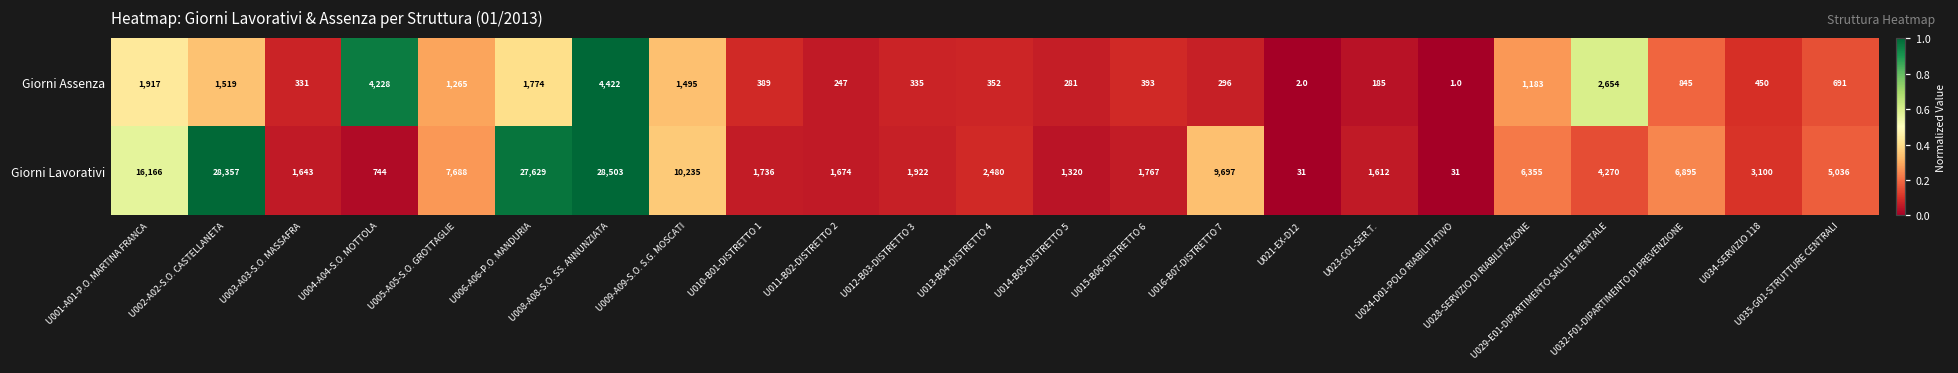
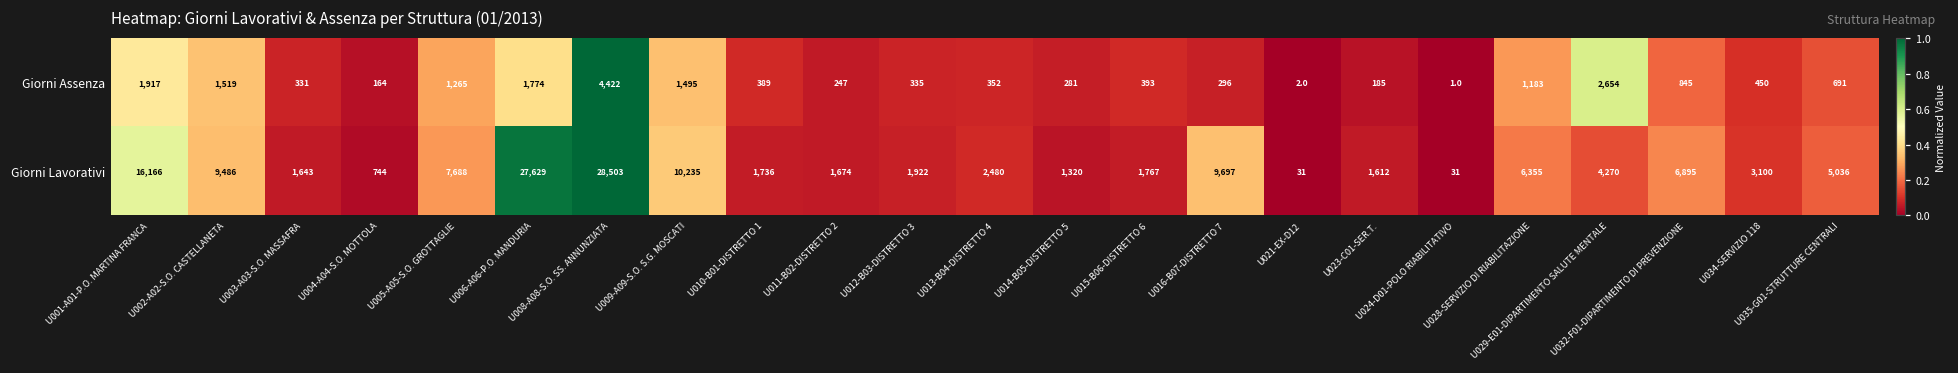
  {
    "Giorni Assenza": {
      "U001-A01-P.O. MARTINA FRANCA": "1,917",
      "U002-A02-S.O. CASTELLANETA": "1,519",
      "U003-A03-S.O. MASSAFRA": "331",
-     "U004-A04-S.O. MOTTOLA": "4,228",
+     "U004-A04-S.O. MOTTOLA": "164",
      "U005-A05-S.O. GROTTAGLIE": "1,265",
      "U006-A06-P.O. MANDURIA": "1,774",
      "U008-A08-S.O. SS. ANNUNZIATA": "4,422",
      "U009-A09-S.O. S.G. MOSCATI": "1,495",
      "U010-B01-DISTRETTO 1": "389",
      "U011-B02-DISTRETTO 2": "247",
      "U012-B03-DISTRETTO 3": "335",
      "U013-B04-DISTRETTO 4": "352",
      "U014-B05-DISTRETTO 5": "281",
      "U015-B06-DISTRETTO 6": "393",
      "U016-B07-DISTRETTO 7": "296",
      "U021-EX-D12": "2.0",
      "U023-C01-SER.T.": "185",
      "U024-D01-POLO RIABILITATIVO": "1.0",
      "U028-SERVIZIO DI RIABILITAZIONE": "1,183",
      "U029-E01-DIPARTIMENTO SALUTE MENTALE": "2,654",
      "U032-F01-DIPARTIMENTO DI PREVENZIONE": "845",
      "U034-SERVIZIO 118": "450",
      "U035-G01-STRUTTURE CENTRALI": "691"
    },
    "Giorni Lavorativi": {
      "U001-A01-P.O. MARTINA FRANCA": "16,166",
-     "U002-A02-S.O. CASTELLANETA": "28,357",
+     "U002-A02-S.O. CASTELLANETA": "9,486",
      "U003-A03-S.O. MASSAFRA": "1,643",
      "U004-A04-S.O. MOTTOLA": "744",
      "U005-A05-S.O. GROTTAGLIE": "7,688",
      "U006-A06-P.O. MANDURIA": "27,629",
      "U008-A08-S.O. SS. ANNUNZIATA": "28,503",
      "U009-A09-S.O. S.G. MOSCATI": "10,235",
      "U010-B01-DISTRETTO 1": "1,736",
      "U011-B02-DISTRETTO 2": "1,674",
      "U012-B03-DISTRETTO 3": "1,922",
      "U013-B04-DISTRETTO 4": "2,480",
      "U014-B05-DISTRETTO 5": "1,320",
      "U015-B06-DISTRETTO 6": "1,767",
      "U016-B07-DISTRETTO 7": "9,697",
      "U021-EX-D12": "31",
      "U023-C01-SER.T.": "1,612",
      "U024-D01-POLO RIABILITATIVO": "31",
      "U028-SERVIZIO DI RIABILITAZIONE": "6,355",
      "U029-E01-DIPARTIMENTO SALUTE MENTALE": "4,270",
      "U032-F01-DIPARTIMENTO DI PREVENZIONE": "6,895",
      "U034-SERVIZIO 118": "3,100",
      "U035-G01-STRUTTURE CENTRALI": "5,036"
    }
  }
